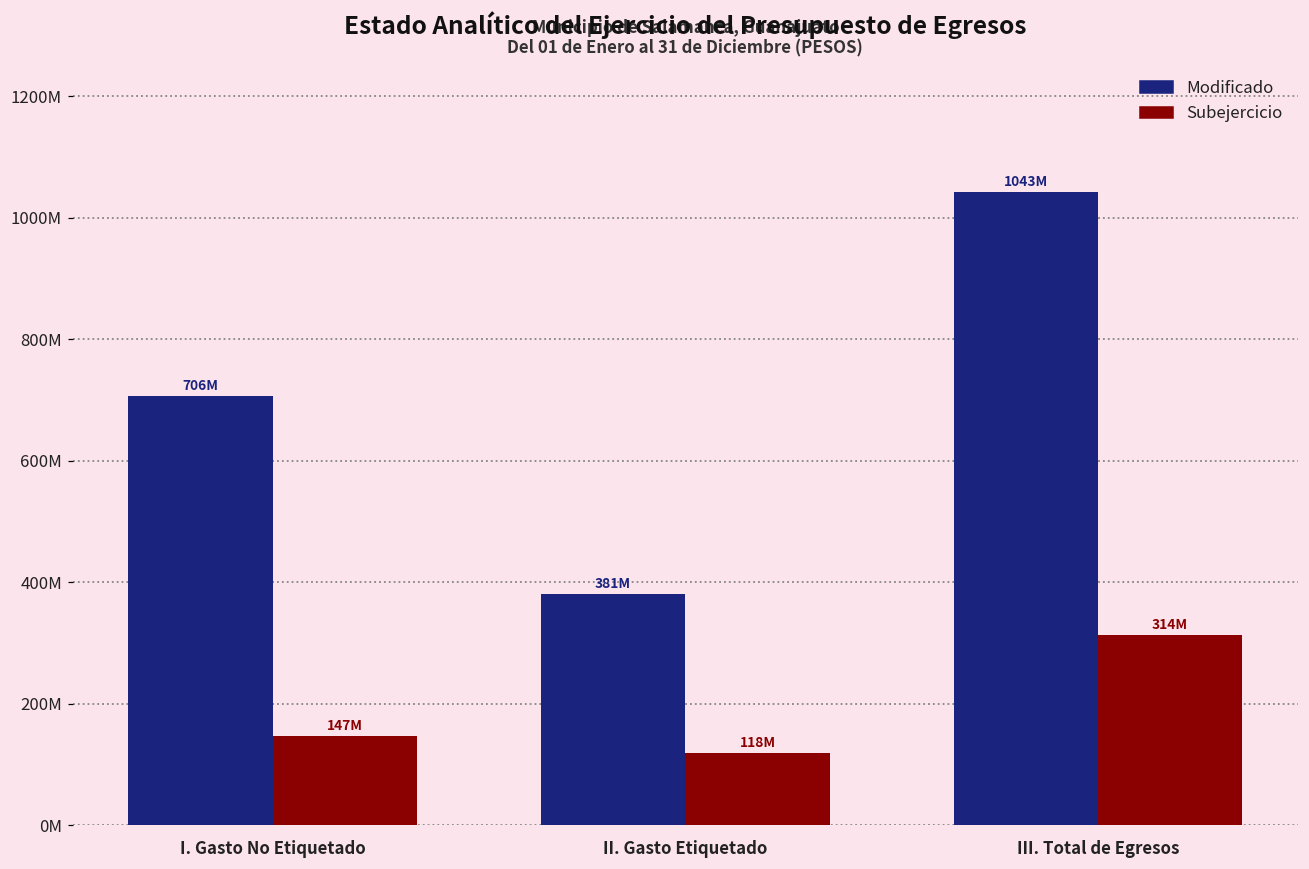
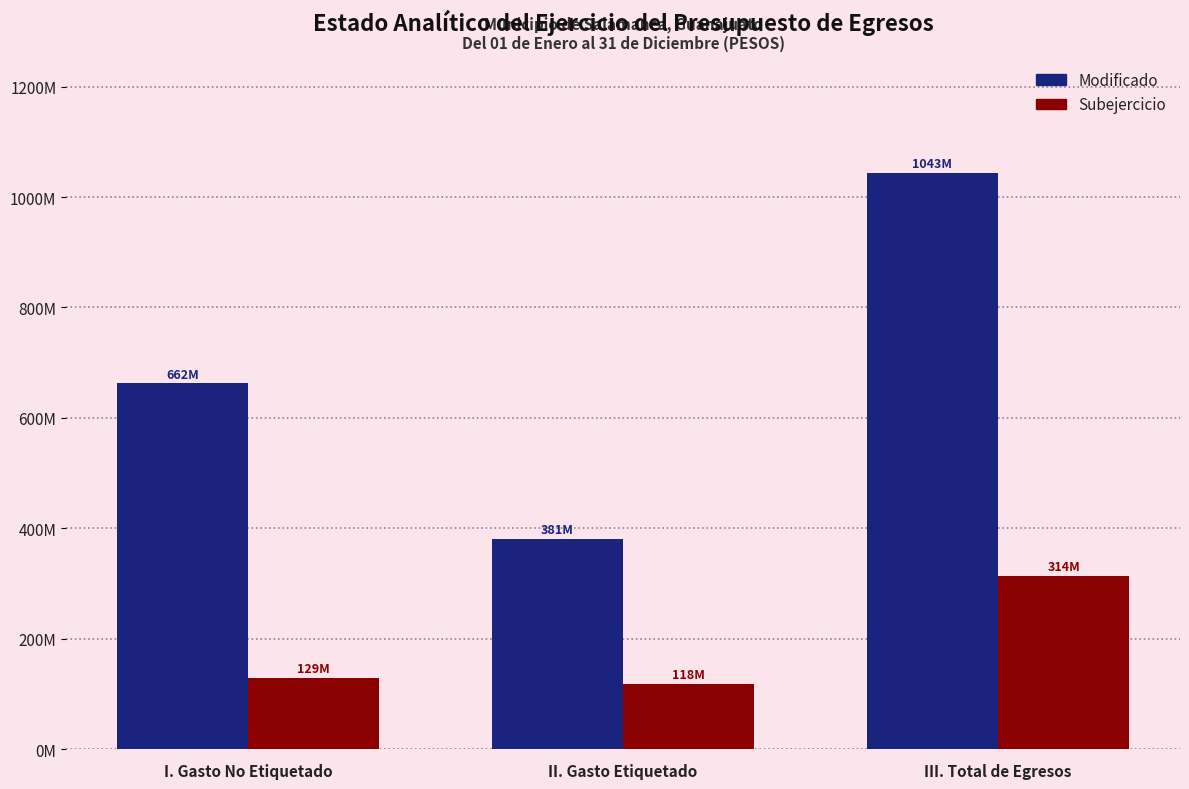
  {
    "Modificado": {
-     "I. Gasto No Etiquetado": "706M",
+     "I. Gasto No Etiquetado": "662M",
      "II. Gasto Etiquetado": "381M",
      "III. Total de Egresos": "1043M"
    },
    "Subejercicio": {
-     "I. Gasto No Etiquetado": "147M",
+     "I. Gasto No Etiquetado": "129M",
      "II. Gasto Etiquetado": "118M",
      "III. Total de Egresos": "314M"
    }
  }
